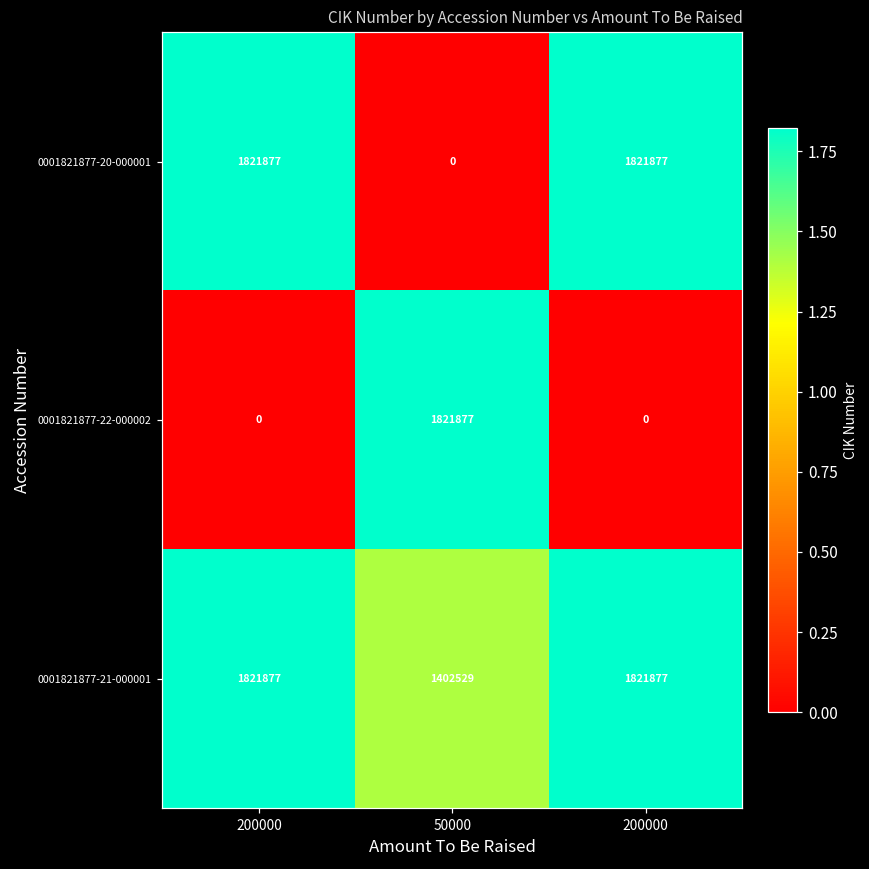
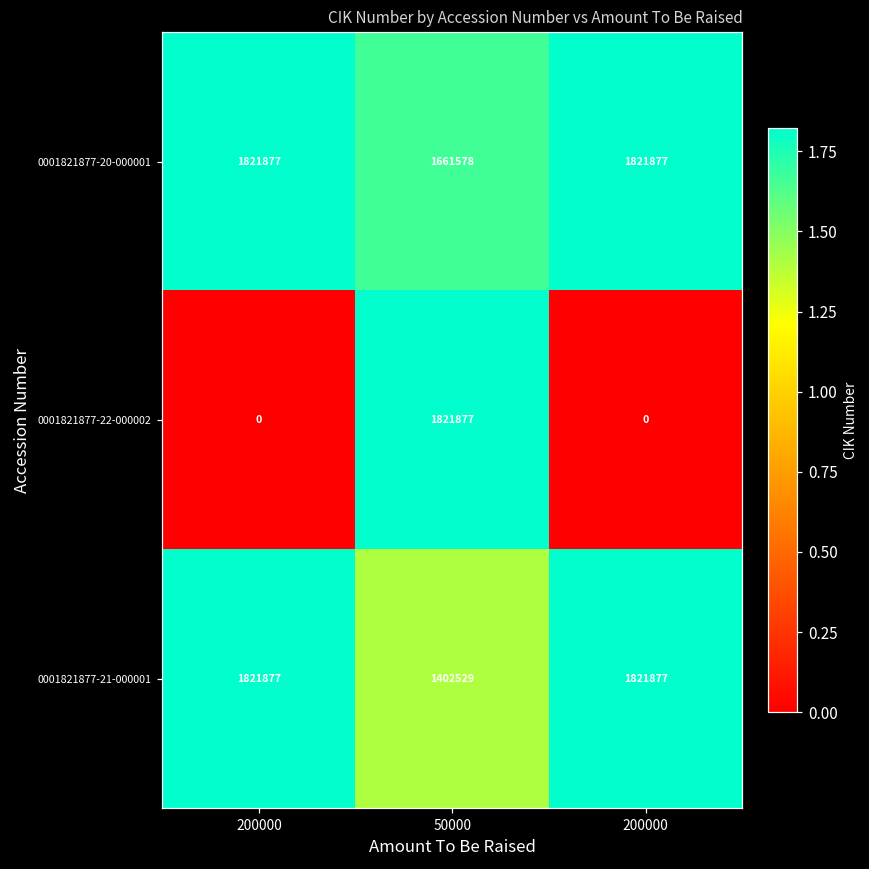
  {
    "0001821877-20-000001": {
-     "50000": 0
+     "50000": 1661578
    },
    "0001821877-22-000002": {
      "50000": 1821877
    },
    "0001821877-21-000001": {
      "50000": 1402529
    }
  }
